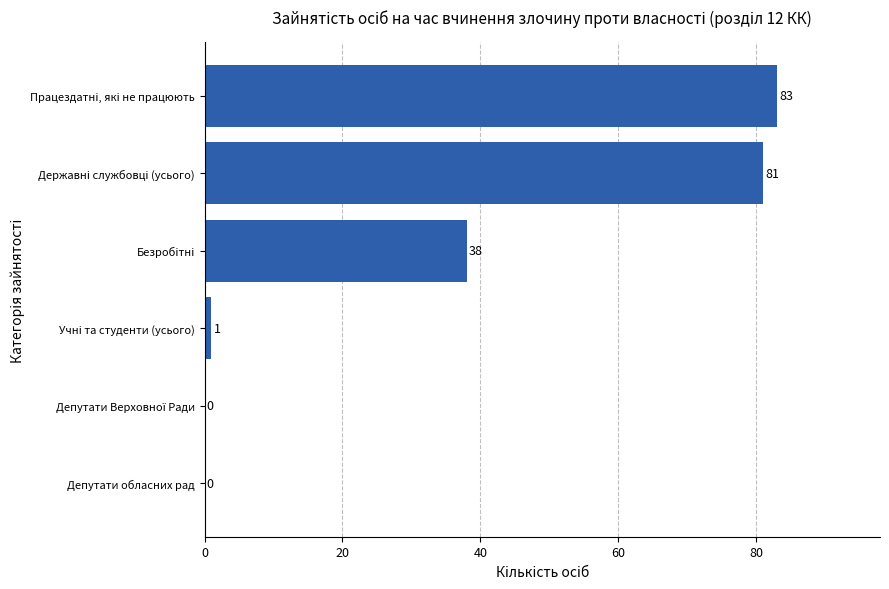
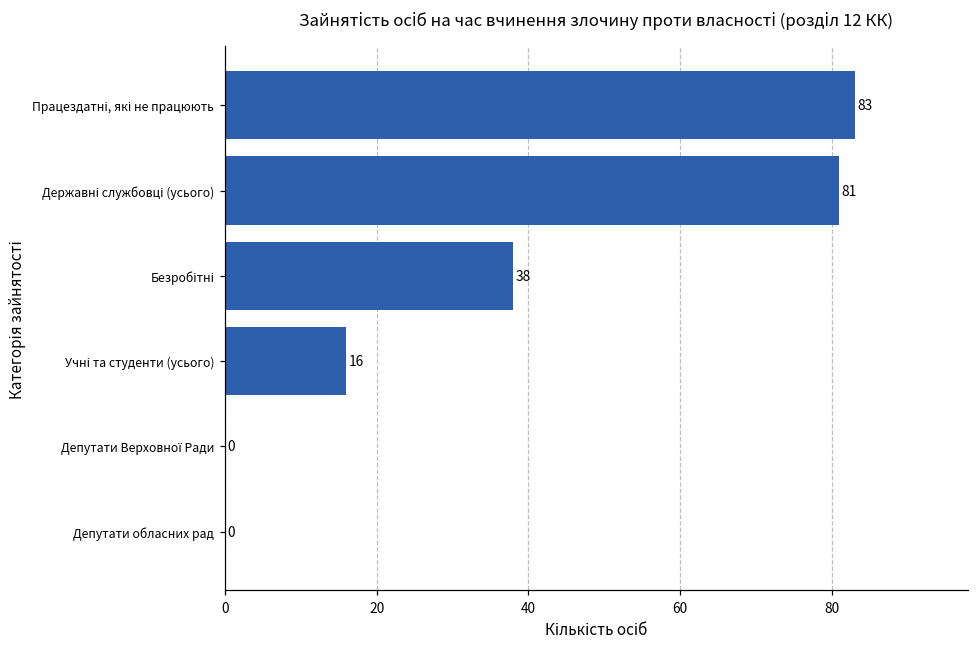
  {
    "Працездатні, які не працюють": 83,
    "Державні службовці (усього)": 81,
    "Безробітні": 38,
-   "Учні та студенти (усього)": 1,
+   "Учні та студенти (усього)": 16,
    "Депутати Верховної Ради": 0,
    "Депутати обласних рад": 0
  }
